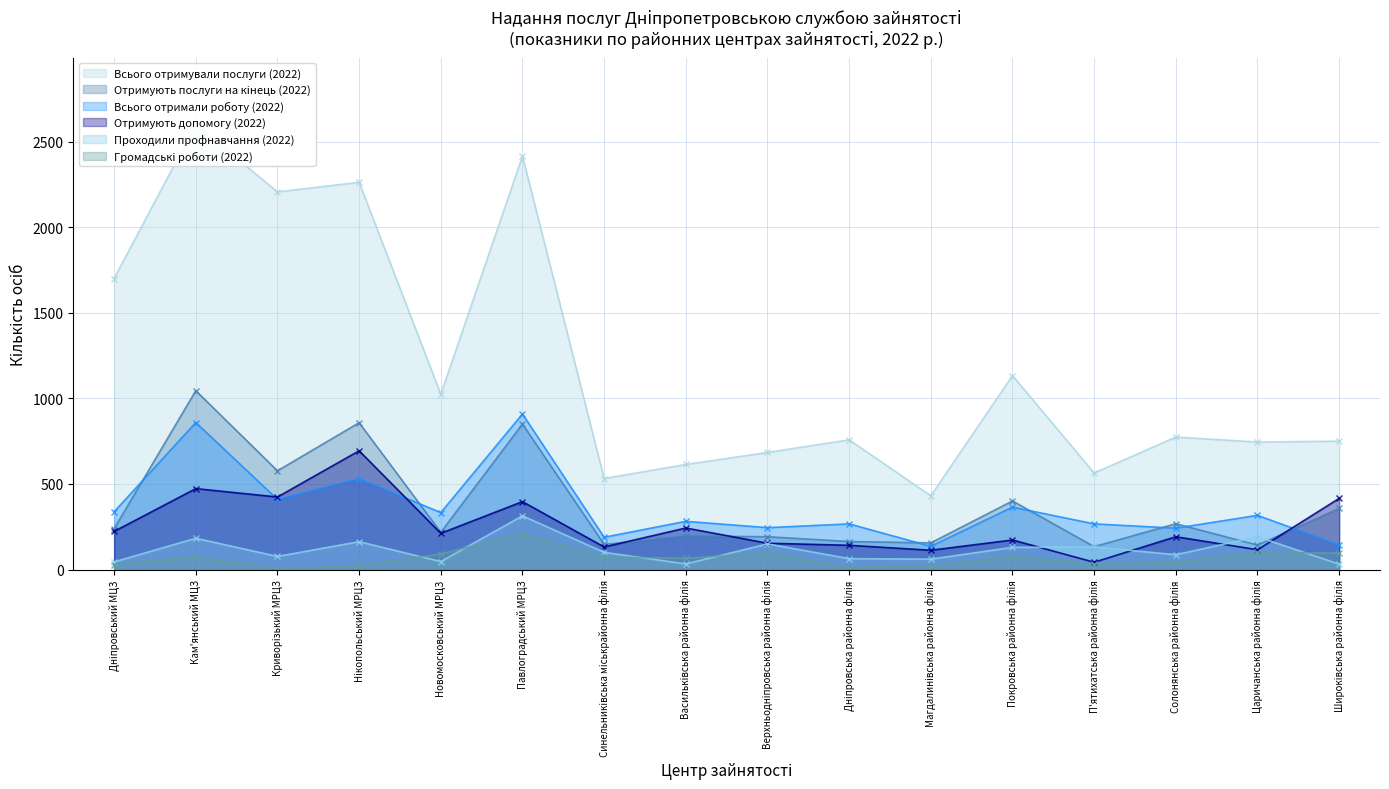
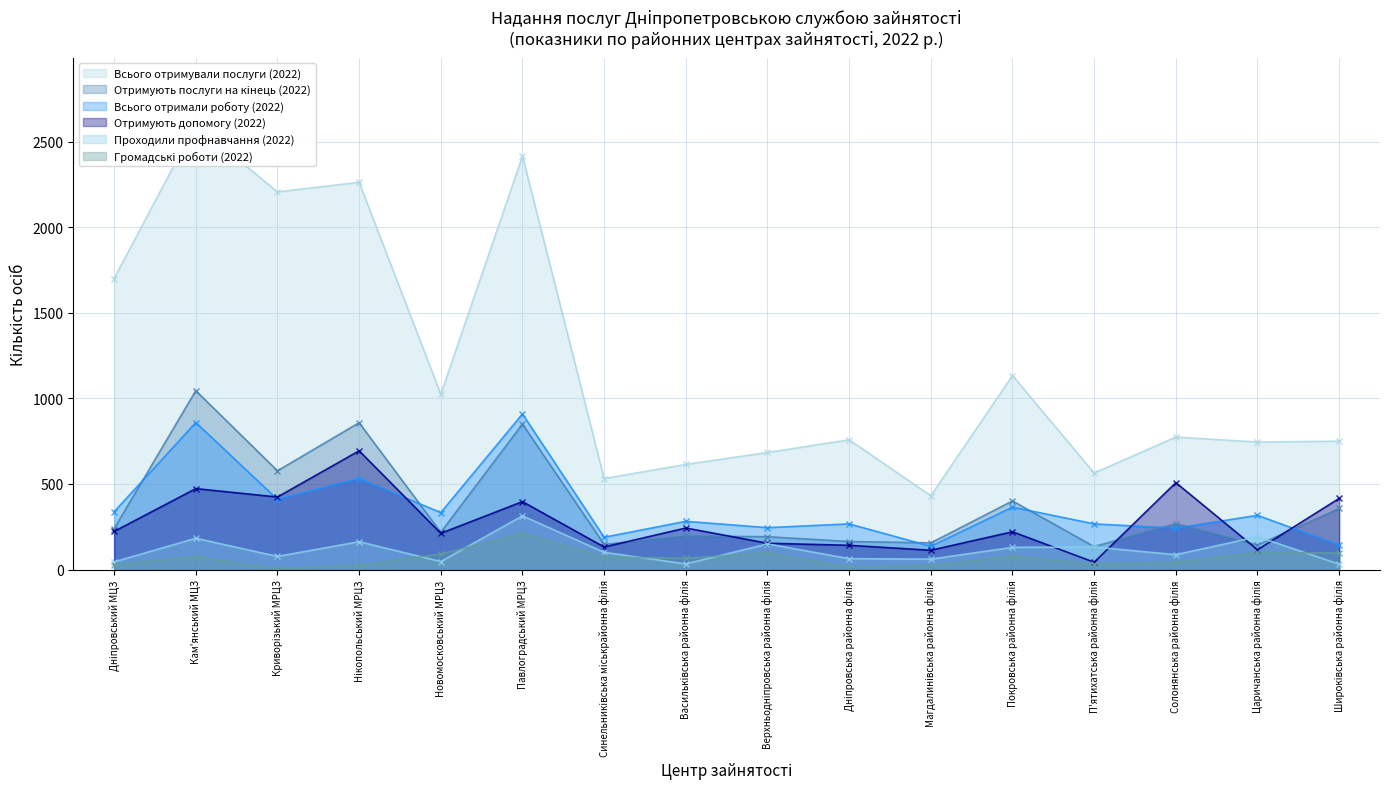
  {
    "Отримують допомогу (2022)": {
      "Дніпровський МЦЗ": 220,
      "Кам'янський МЦЗ": 470,
      "Нікопольський МРЦЗ": 690,
      "Павлоградський МРЦЗ": 400,
      "Синельниківська міськрайонна філія": 130,
      "Васильківська районна філія": 240,
      "Дніпровська районна філія": 140,
      "Магдалинівська районна філія": 110,
-     "Покровська районна філія": 170,
-     "Солонянська районна філія": 190,
+     "Покровська районна філія": 220,
+     "Солонянська районна філія": 510,
      "Царичанська районна філія": 120,
      "Широківська районна філія": 420
    }
  }
